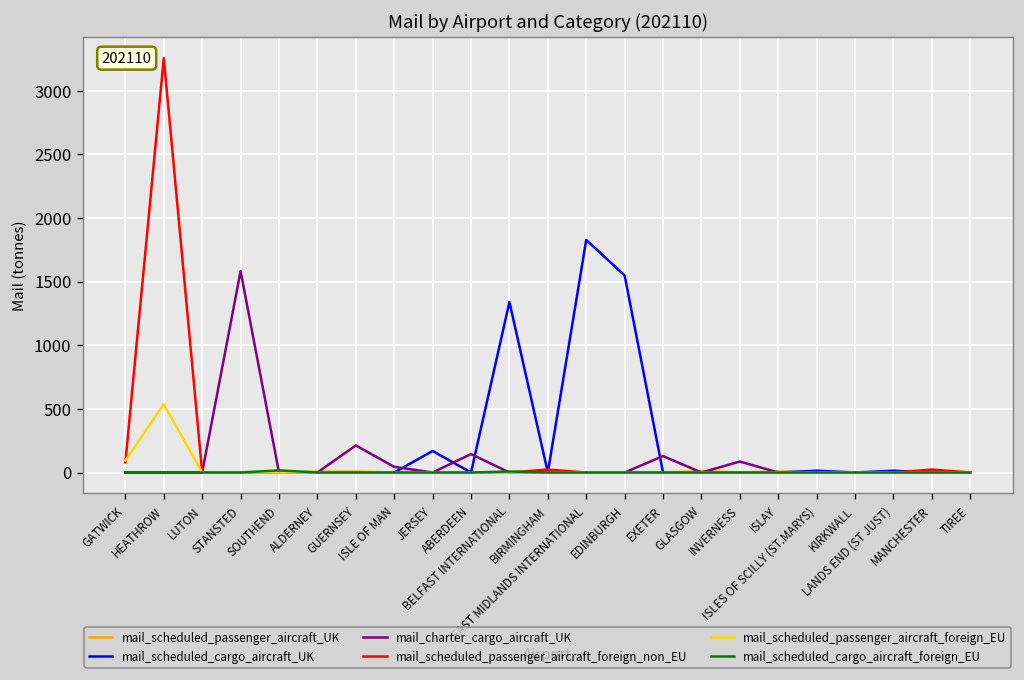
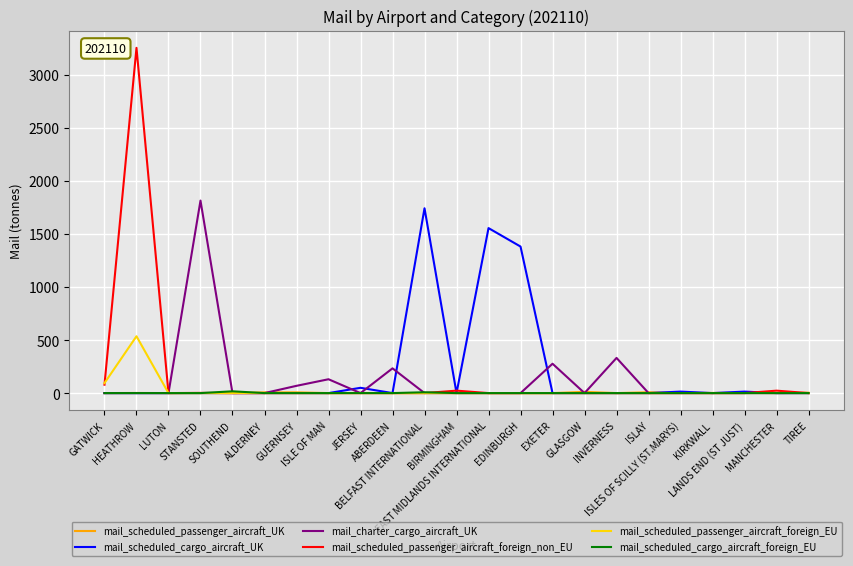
  {
    "mail_scheduled_cargo_aircraft_UK": {
-     "JERSEY": 170,
-     "BELFAST INTERNATIONAL": 1340,
-     "EAST MIDLANDS INTERNATIONAL": 1830,
-     "EDINBURGH": 1550
+     "JERSEY": 50,
+     "BELFAST INTERNATIONAL": 1740,
+     "EAST MIDLANDS INTERNATIONAL": 1560,
+     "EDINBURGH": 1380
    },
    "mail_charter_cargo_aircraft_UK": {
-     "STANSTED": 1580,
-     "GUERNSEY": 210,
-     "ISLE OF MAN": 40,
-     "ABERDEEN": 140,
-     "EXETER": 130,
-     "INVERNESS": 90
+     "STANSTED": 1810,
+     "GUERNSEY": 70,
+     "ISLE OF MAN": 130,
+     "ABERDEEN": 230,
+     "EXETER": 280,
+     "INVERNESS": 330
    }
  }
